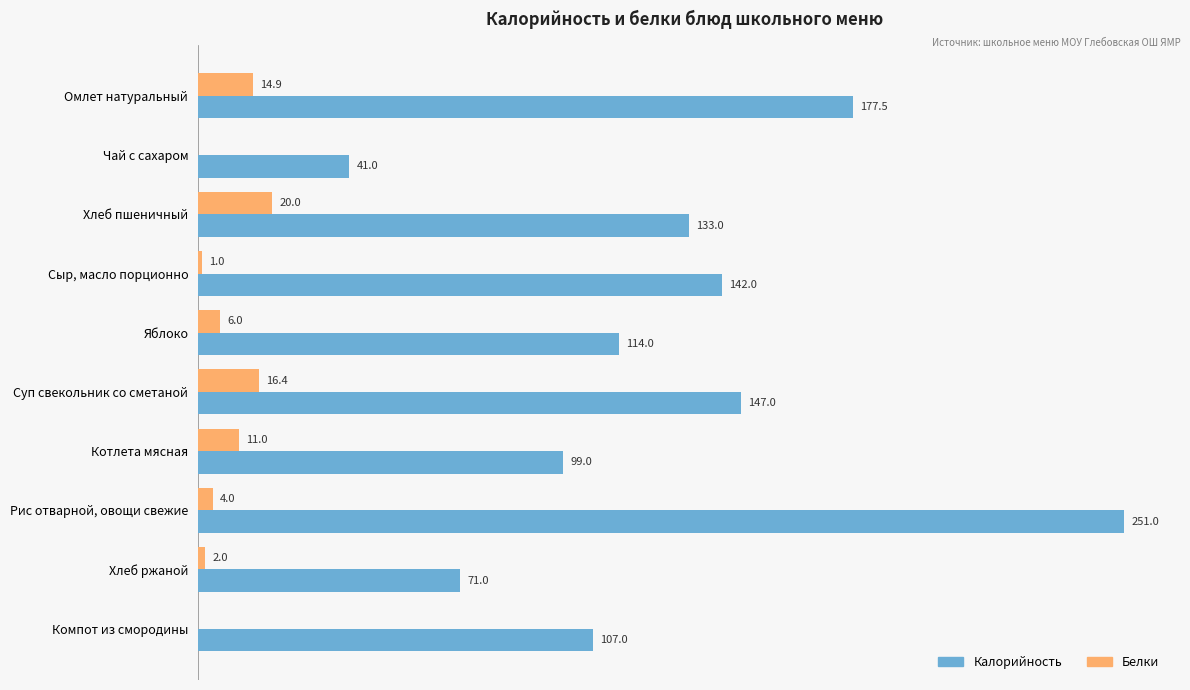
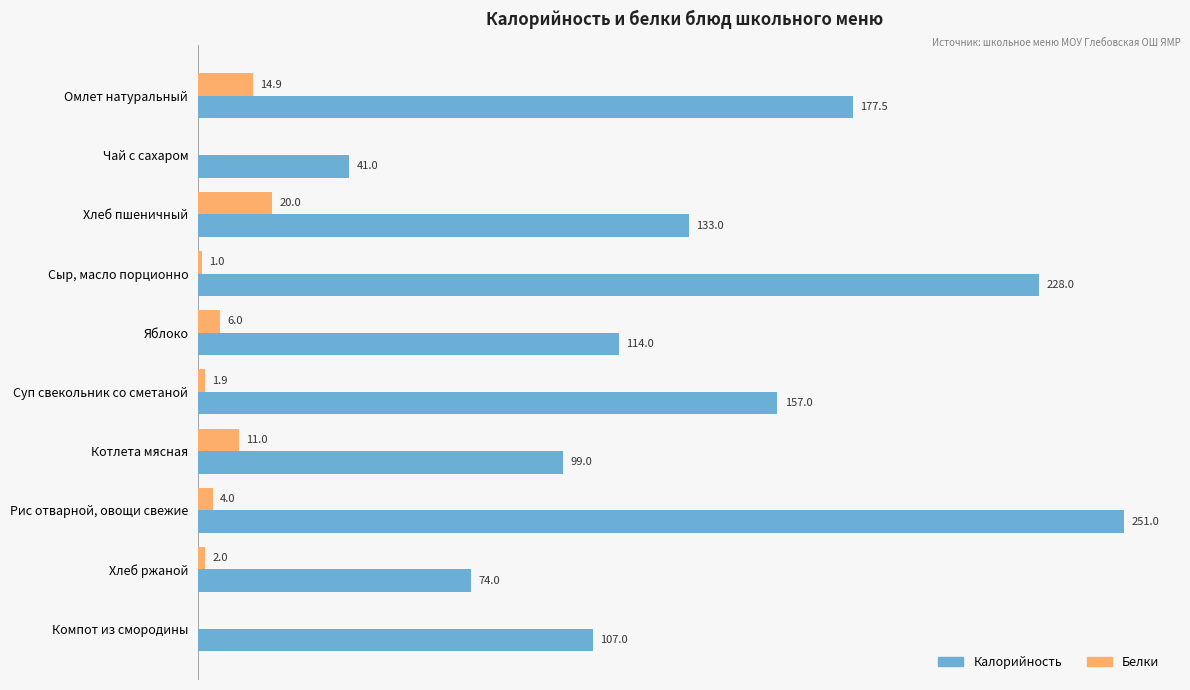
  {
    "Калорийность": {
      "Омлет натуральный": 177.5,
      "Чай с сахаром": 41.0,
      "Хлеб пшеничный": 133.0,
-     "Сыр, масло порционно": 142.0,
+     "Сыр, масло порционно": 228.0,
      "Яблоко": 114.0,
-     "Суп свекольник со сметаной": 147.0,
+     "Суп свекольник со сметаной": 157.0,
      "Котлета мясная": 99.0,
      "Рис отварной, овощи свежие": 251.0,
-     "Хлеб ржаной": 71.0,
+     "Хлеб ржаной": 74.0,
      "Компот из смородины": 107.0
    },
    "Белки": {
      "Омлет натуральный": 14.9,
      "Хлеб пшеничный": 20.0,
      "Сыр, масло порционно": 1.0,
      "Яблоко": 6.0,
-     "Суп свекольник со сметаной": 16.4,
+     "Суп свекольник со сметаной": 1.9,
      "Котлета мясная": 11.0,
      "Рис отварной, овощи свежие": 4.0,
      "Хлеб ржаной": 2.0
    }
  }
